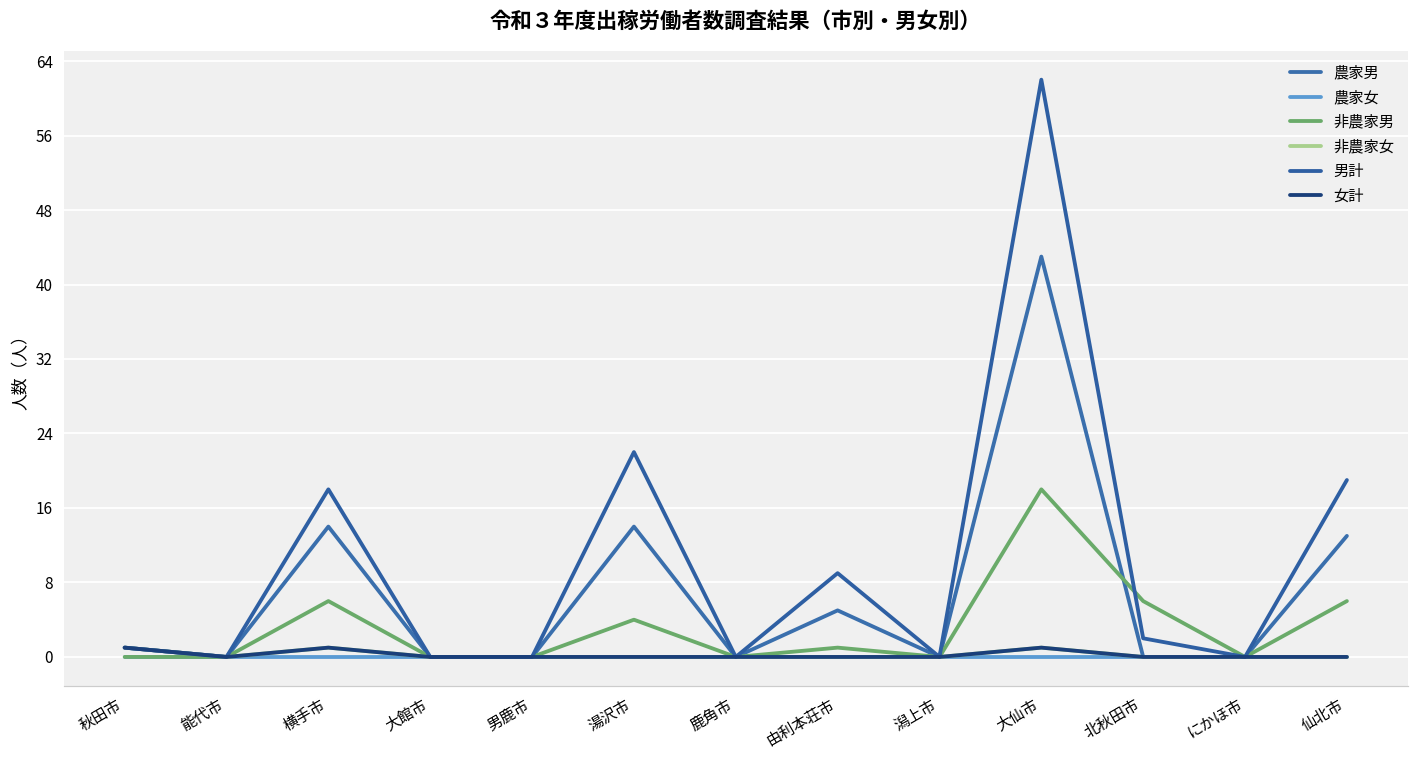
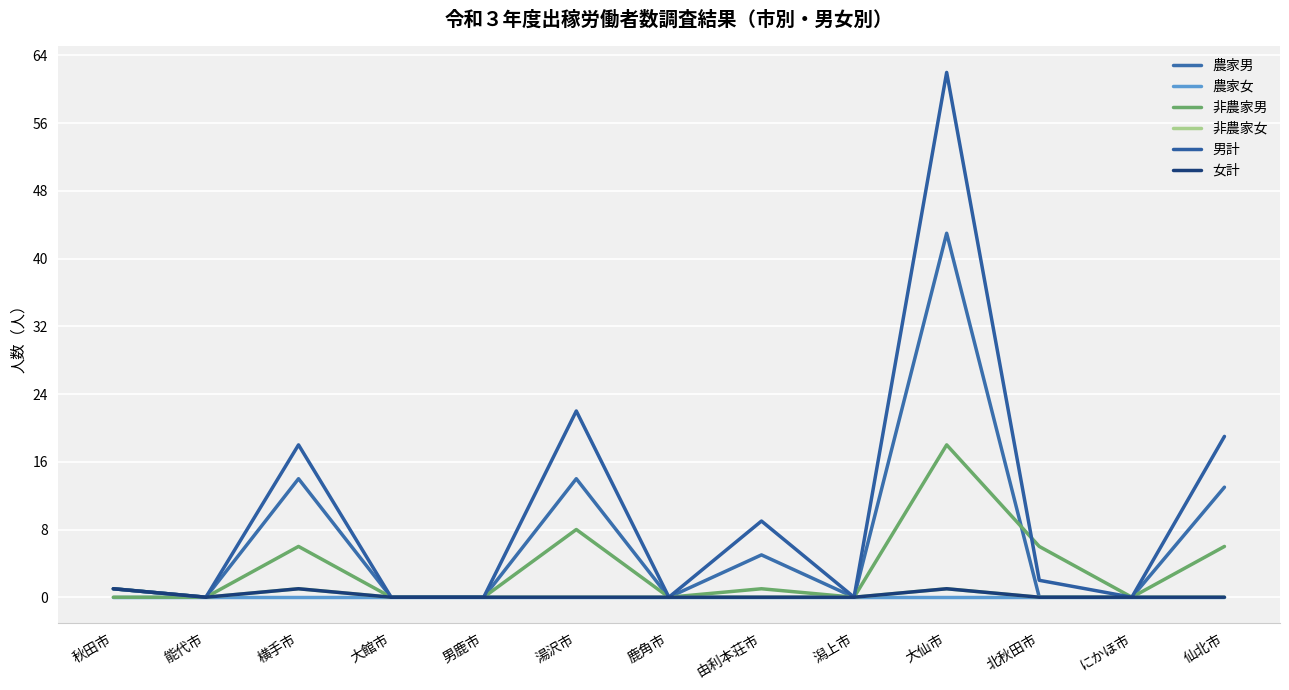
  {
    "農家女": {
      "横手市": 0,
      "大仙市": 0
    },
    "非農家男": {
      "横手市": 6,
-     "湯沢市": 4,
+     "湯沢市": 8,
      "由利本荘市": 1,
      "大仙市": 18,
      "北秋田市": 6,
      "仙北市": 6
    }
  }
